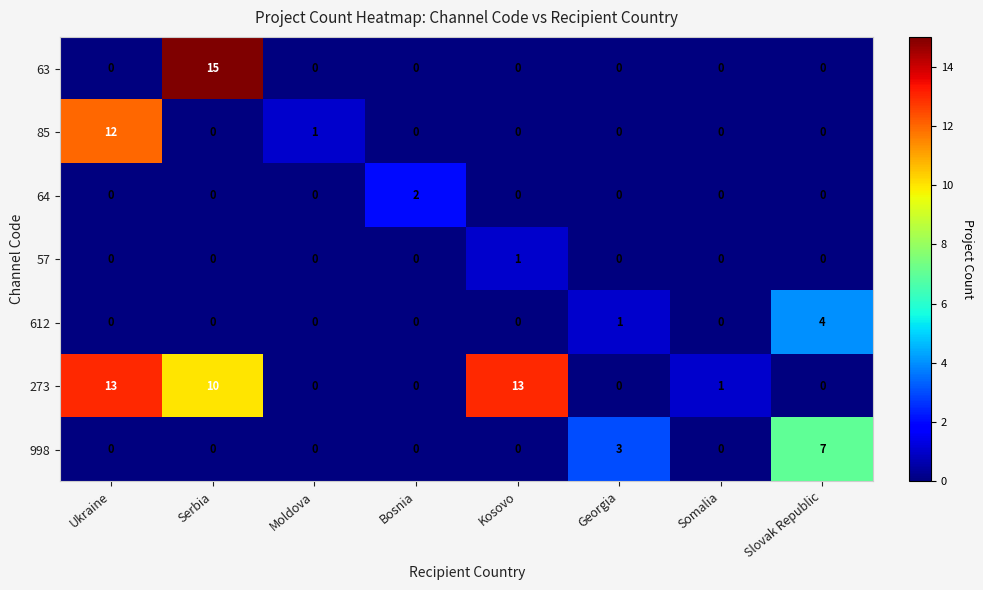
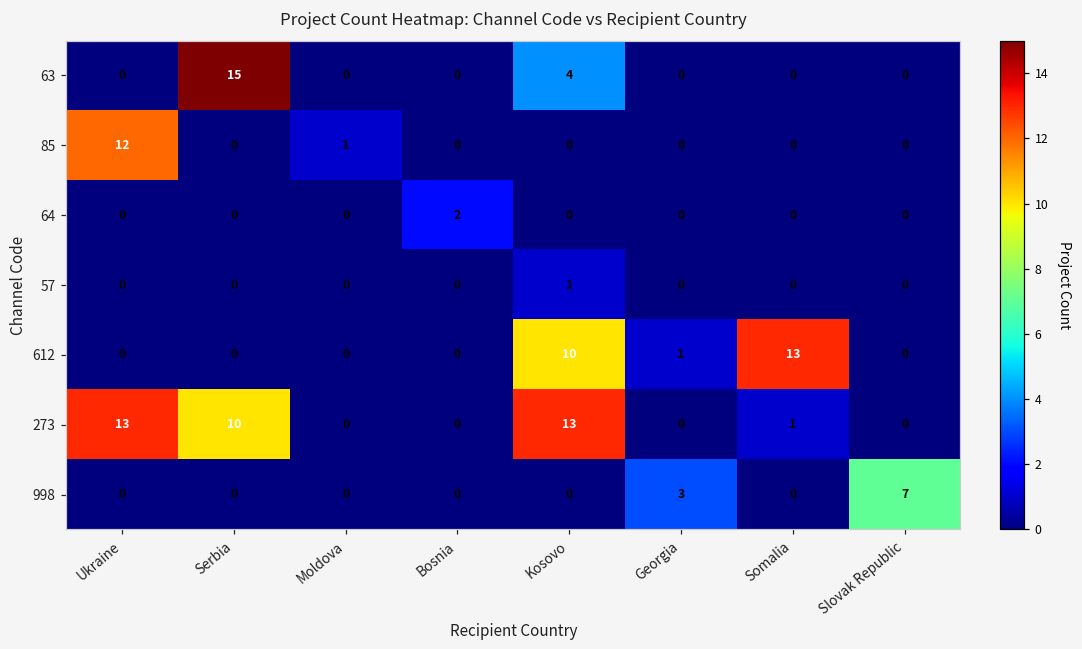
  {
    "63": {
      "Ukraine": 0,
      "Serbia": 15,
      "Moldova": 0,
      "Bosnia": 0,
-     "Kosovo": 0,
+     "Kosovo": 4,
      "Georgia": 0,
      "Somalia": 0,
      "Slovak Republic": 0
    },
    "85": {
      "Ukraine": 12,
      "Serbia": 0,
      "Moldova": 1,
      "Bosnia": 0,
      "Kosovo": 0,
      "Georgia": 0,
      "Somalia": 0,
      "Slovak Republic": 0
    },
    "64": {
      "Ukraine": 0,
      "Serbia": 0,
      "Moldova": 0,
      "Bosnia": 2,
      "Kosovo": 0,
      "Georgia": 0,
      "Somalia": 0,
      "Slovak Republic": 0
    },
    "57": {
      "Ukraine": 0,
      "Serbia": 0,
      "Moldova": 0,
      "Bosnia": 0,
      "Kosovo": 1,
      "Georgia": 0,
      "Somalia": 0,
      "Slovak Republic": 0
    },
    "612": {
      "Ukraine": 0,
      "Serbia": 0,
      "Moldova": 0,
      "Bosnia": 0,
-     "Kosovo": 0,
+     "Kosovo": 10,
      "Georgia": 1,
-     "Somalia": 0,
-     "Slovak Republic": 4
+     "Somalia": 13,
+     "Slovak Republic": 0
    },
    "273": {
      "Ukraine": 13,
      "Serbia": 10,
      "Moldova": 0,
      "Bosnia": 0,
      "Kosovo": 13,
      "Georgia": 0,
      "Somalia": 1,
      "Slovak Republic": 0
    },
    "998": {
      "Ukraine": 0,
      "Serbia": 0,
      "Moldova": 0,
      "Bosnia": 0,
      "Kosovo": 0,
      "Georgia": 3,
      "Somalia": 0,
      "Slovak Republic": 7
    }
  }
